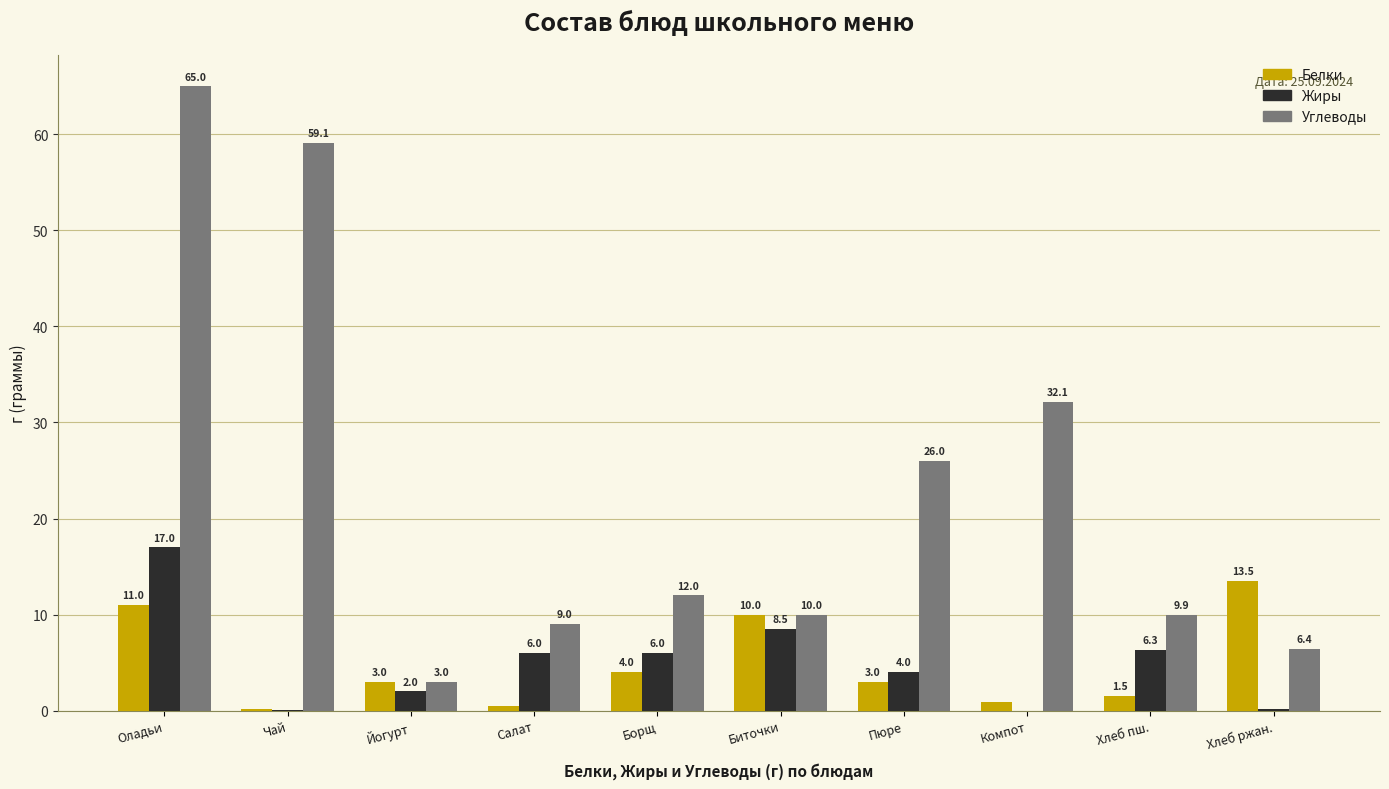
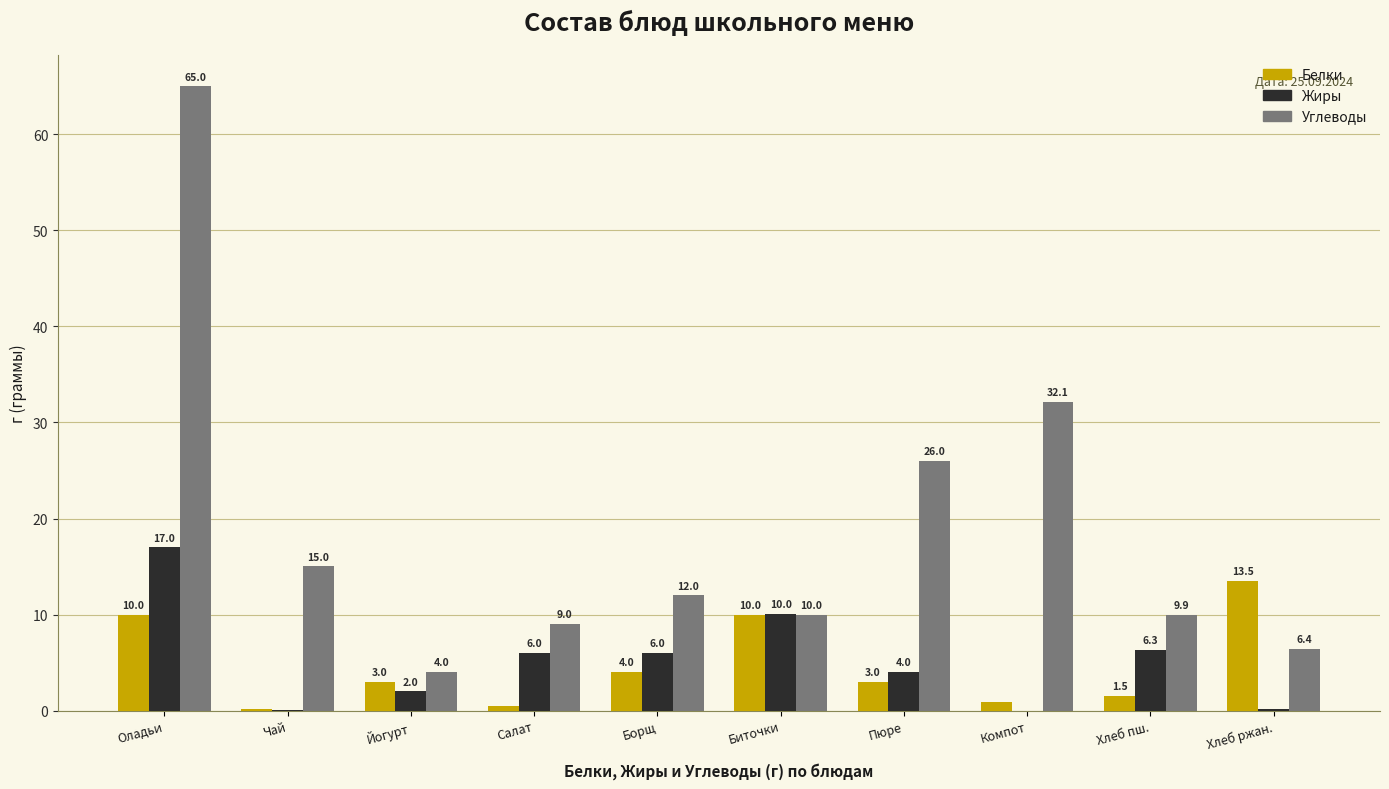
  {
    "Белки": {
-     "Оладьи": 11.0,
+     "Оладьи": 10.0,
      "Йогурт": 3.0,
      "Борщ": 4.0,
      "Биточки": 10.0,
      "Пюре": 3.0,
      "Хлеб пш.": 1.5,
      "Хлеб ржан.": 13.5
    },
    "Жиры": {
      "Оладьи": 17.0,
      "Йогурт": 2.0,
      "Салат": 6.0,
      "Борщ": 6.0,
-     "Биточки": 8.5,
+     "Биточки": 10.0,
      "Пюре": 4.0,
      "Хлеб пш.": 6.3
    },
    "Углеводы": {
      "Оладьи": 65.0,
-     "Чай": 59.1,
-     "Йогурт": 3.0,
+     "Чай": 15.0,
+     "Йогурт": 4.0,
      "Салат": 9.0,
      "Борщ": 12.0,
      "Биточки": 10.0,
      "Пюре": 26.0,
      "Компот": 32.1,
      "Хлеб пш.": 9.9,
      "Хлеб ржан.": 6.4
    }
  }
